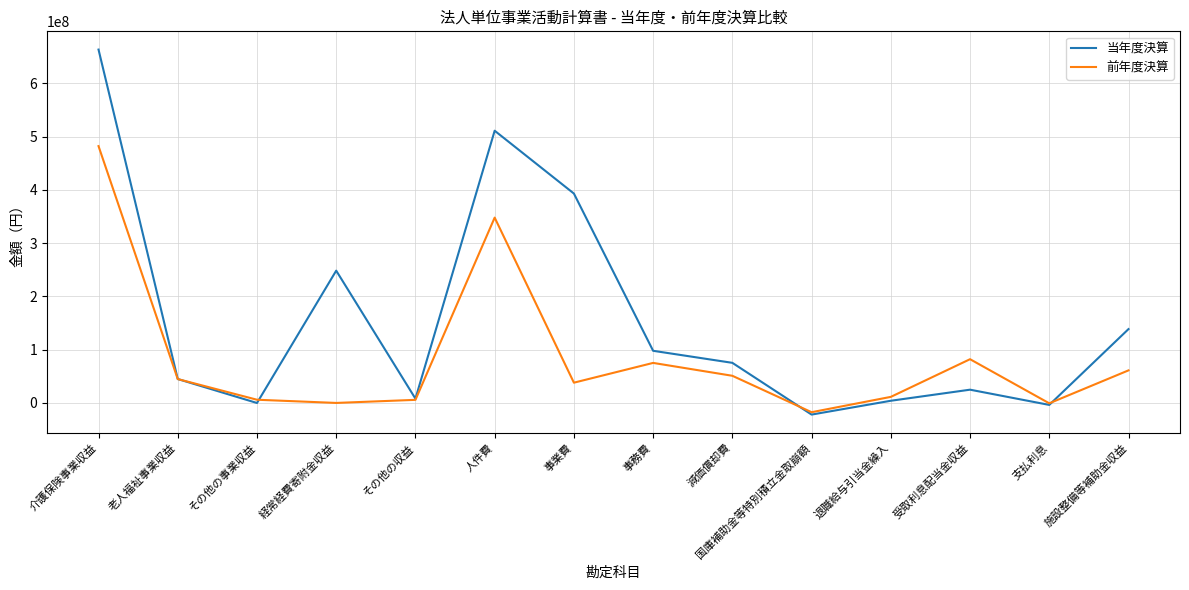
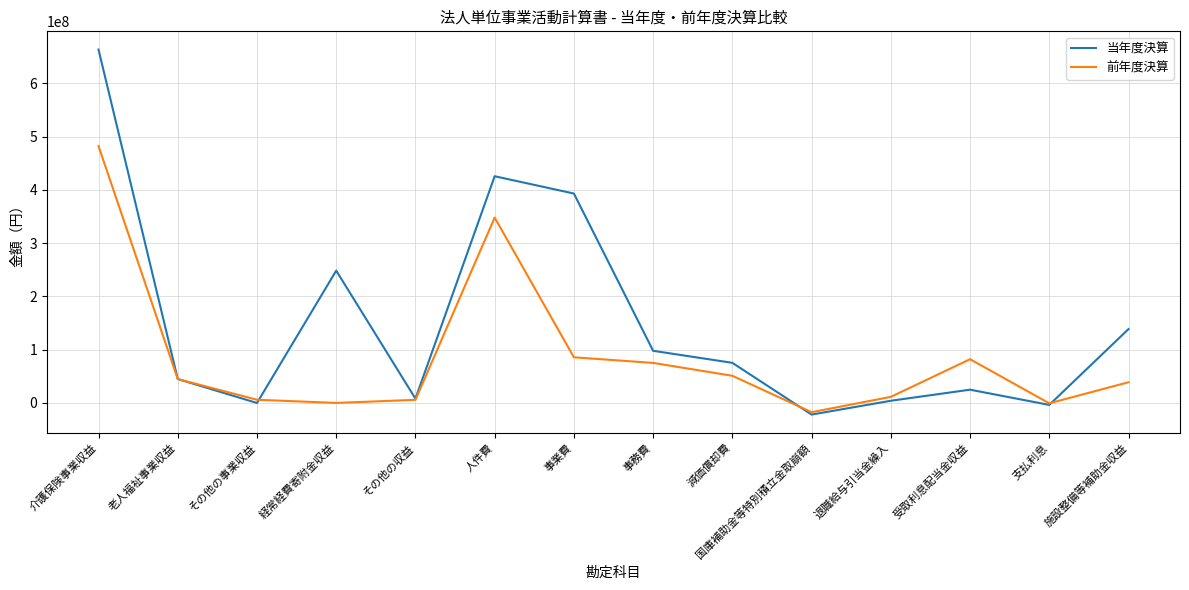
  {
    "当年度決算": {
      "介護保険事業収益": 660000000,
      "その他の事業収益": 0,
      "経常経費寄附金収益": 250000000,
-     "人件費": 510000000,
+     "人件費": 430000000,
      "事業費": 390000000,
      "事務費": 100000000,
      "減価償却費": 80000000,
      "退職給与引当金繰入": 0,
      "受取利息配当金収益": 20000000,
      "施設整備等補助金収益": 140000000
    },
    "前年度決算": {
      "介護保険事業収益": 480000000,
      "その他の事業収益": 10000000,
      "経常経費寄附金収益": 0,
      "人件費": 350000000,
-     "事業費": 40000000,
+     "事業費": 90000000,
      "事務費": 80000000,
      "減価償却費": 50000000,
      "退職給与引当金繰入": 10000000,
      "受取利息配当金収益": 80000000,
-     "施設整備等補助金収益": 60000000
+     "施設整備等補助金収益": 40000000
    }
  }
